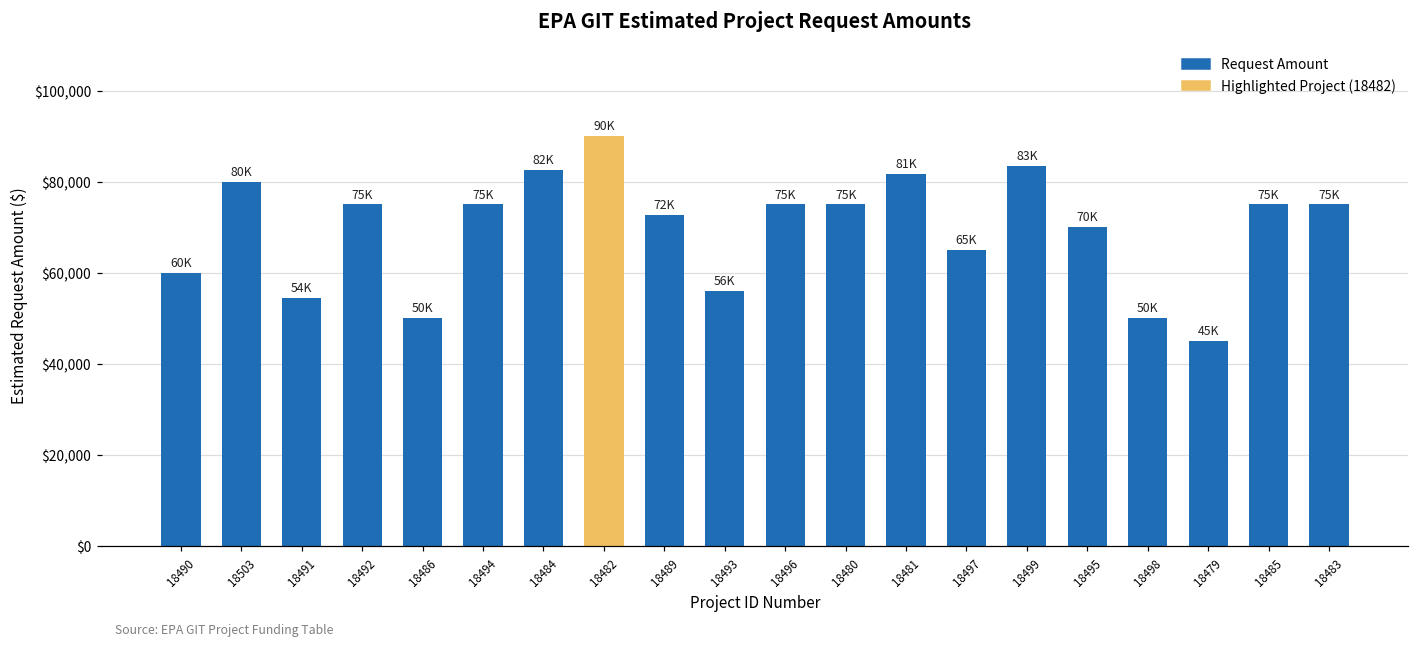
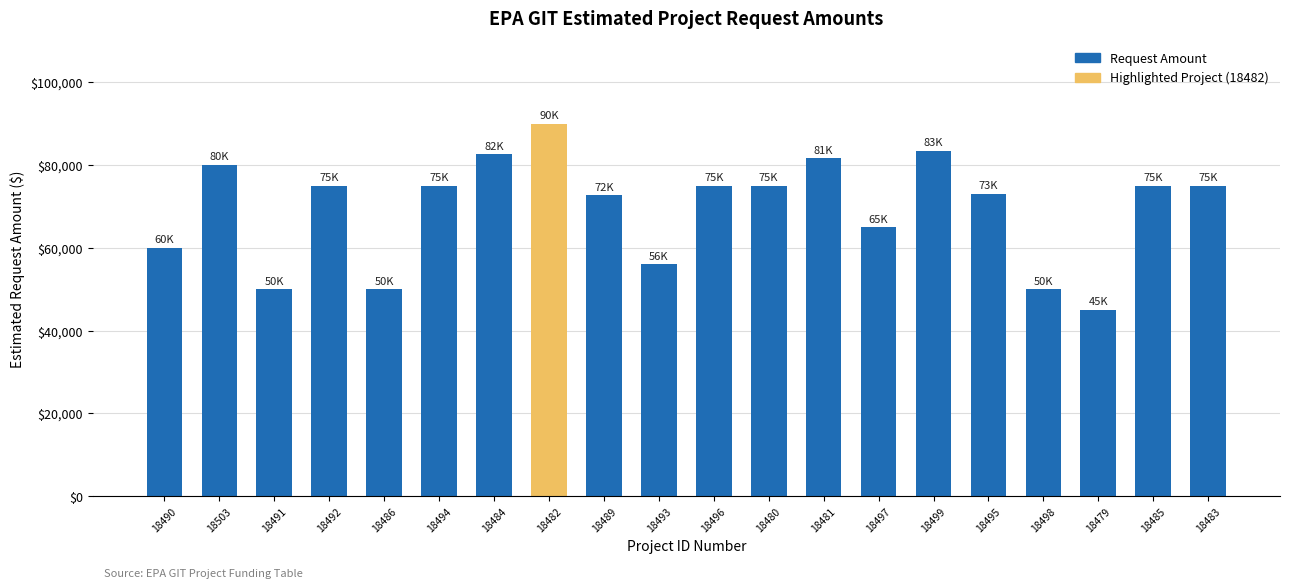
  {
    "18490": "60K",
    "18503": "80K",
-   "18491": "54K",
+   "18491": "50K",
    "18492": "75K",
    "18486": "50K",
    "18494": "75K",
    "18482": "90K",
    "18493": "56K",
    "18496": "75K",
    "18480": "75K",
    "18497": "65K",
    "18499": "83K",
-   "18495": "70K",
+   "18495": "73K",
    "18498": "50K",
    "18479": "45K",
    "18485": "75K",
    "18483": "75K"
  }
